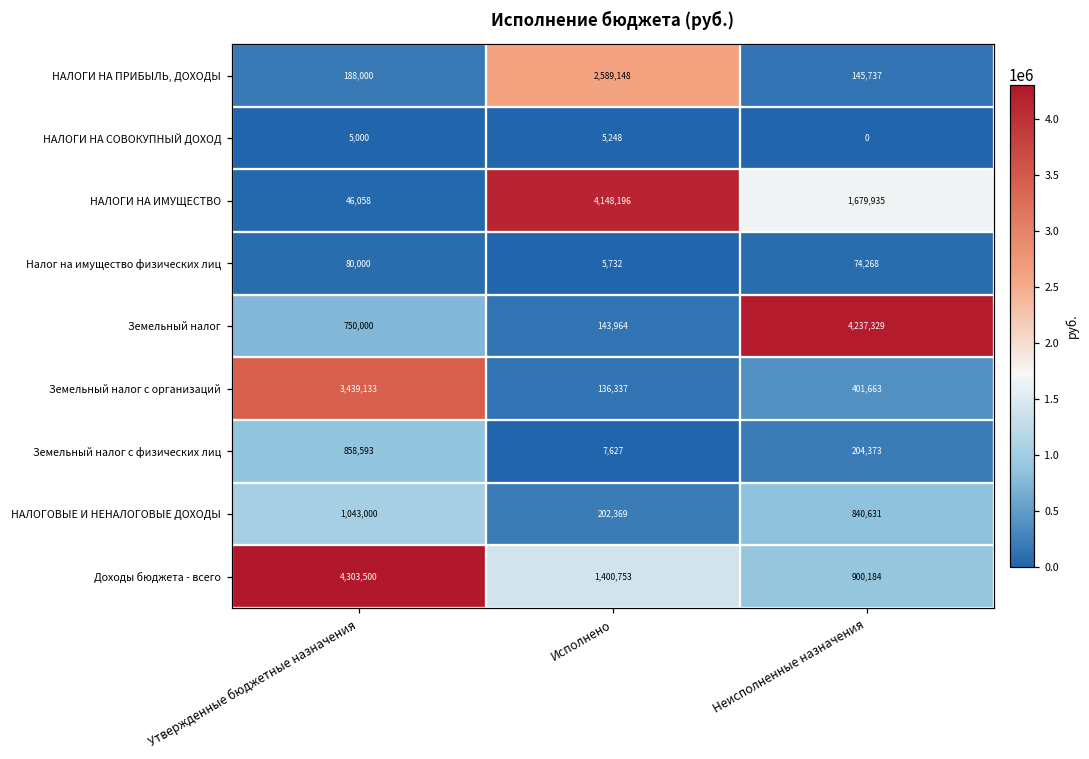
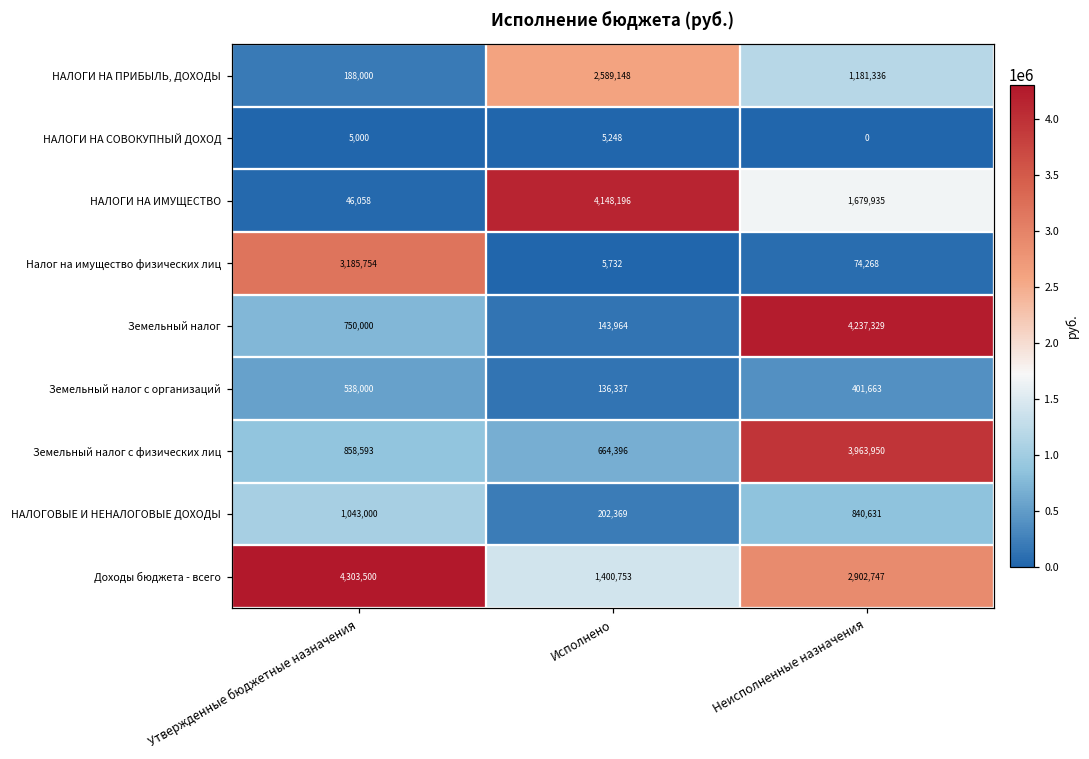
  {
    "НАЛОГИ НА ПРИБЫЛЬ, ДОХОДЫ": {
      "Утвержденные бюджетные назначения": "188,000",
      "Исполнено": "2,589,148",
-     "Неисполненные назначения": "145,737"
+     "Неисполненные назначения": "1,181,336"
    },
    "НАЛОГИ НА СОВОКУПНЫЙ ДОХОД": {
      "Утвержденные бюджетные назначения": "5,000",
      "Исполнено": "5,248",
      "Неисполненные назначения": "0"
    },
    "НАЛОГИ НА ИМУЩЕСТВО": {
      "Утвержденные бюджетные назначения": "46,058",
      "Исполнено": "4,148,196",
      "Неисполненные назначения": "1,679,935"
    },
    "Налог на имущество физических лиц": {
-     "Утвержденные бюджетные назначения": "80,000",
+     "Утвержденные бюджетные назначения": "3,185,754",
      "Исполнено": "5,732",
      "Неисполненные назначения": "74,268"
    },
    "Земельный налог": {
      "Утвержденные бюджетные назначения": "750,000",
      "Исполнено": "143,964",
      "Неисполненные назначения": "4,237,329"
    },
    "Земельный налог с организаций": {
-     "Утвержденные бюджетные назначения": "3,439,133",
+     "Утвержденные бюджетные назначения": "538,000",
      "Исполнено": "136,337",
      "Неисполненные назначения": "401,663"
    },
    "Земельный налог с физических лиц": {
      "Утвержденные бюджетные назначения": "858,593",
-     "Исполнено": "7,627",
-     "Неисполненные назначения": "204,373"
+     "Исполнено": "664,396",
+     "Неисполненные назначения": "3,963,950"
    },
    "НАЛОГОВЫЕ И НЕНАЛОГОВЫЕ ДОХОДЫ": {
      "Утвержденные бюджетные назначения": "1,043,000",
      "Исполнено": "202,369",
      "Неисполненные назначения": "840,631"
    },
    "Доходы бюджета - всего": {
      "Утвержденные бюджетные назначения": "4,303,500",
      "Исполнено": "1,400,753",
-     "Неисполненные назначения": "900,184"
+     "Неисполненные назначения": "2,902,747"
    }
  }
